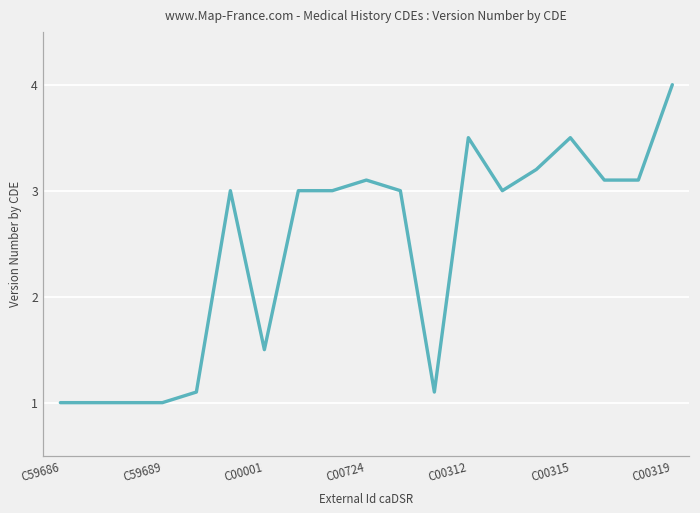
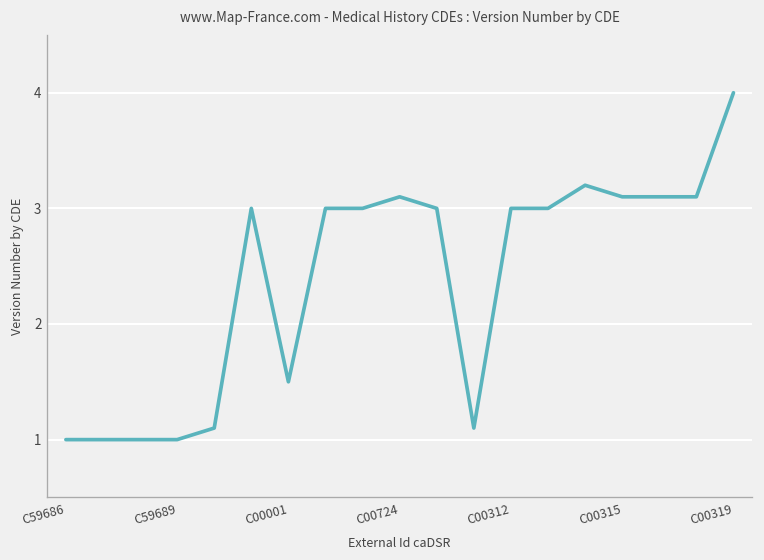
  {
    "C59686": 1.0,
    "C59689": 1.0,
    "C00001": 1.5,
    "C00724": 3.1,
-   "C00312": 3.5,
-   "C00315": 3.5,
+   "C00312": 3.0,
+   "C00315": 3.1,
    "C00319": 4.0
  }
